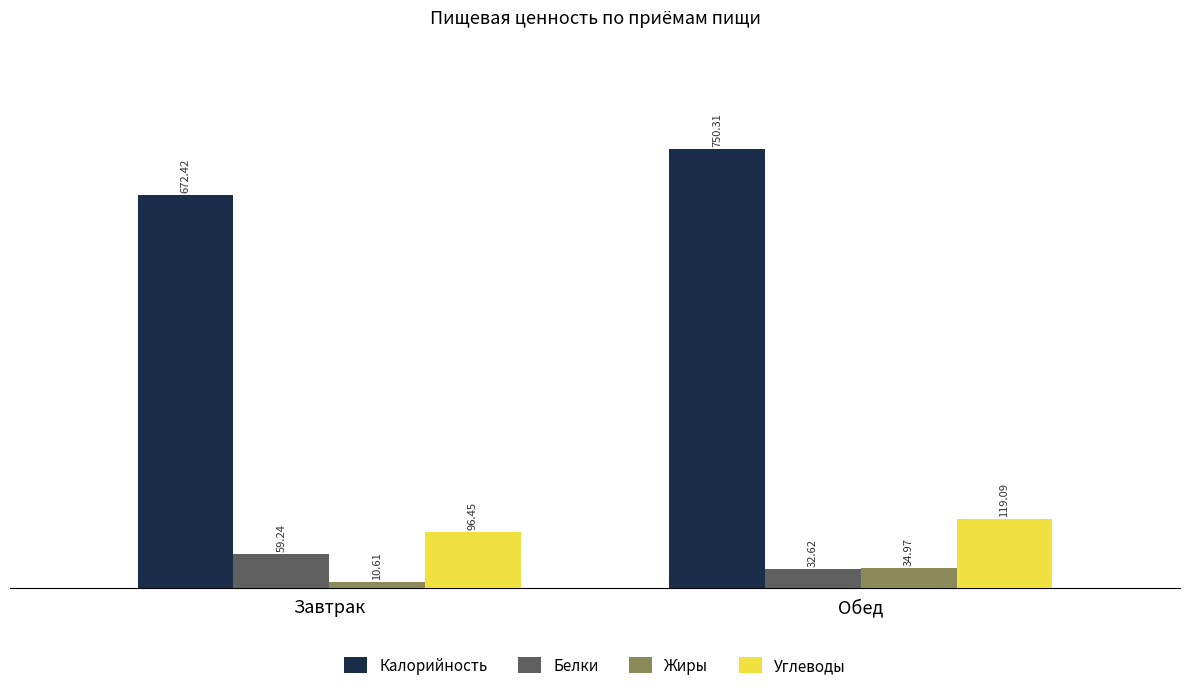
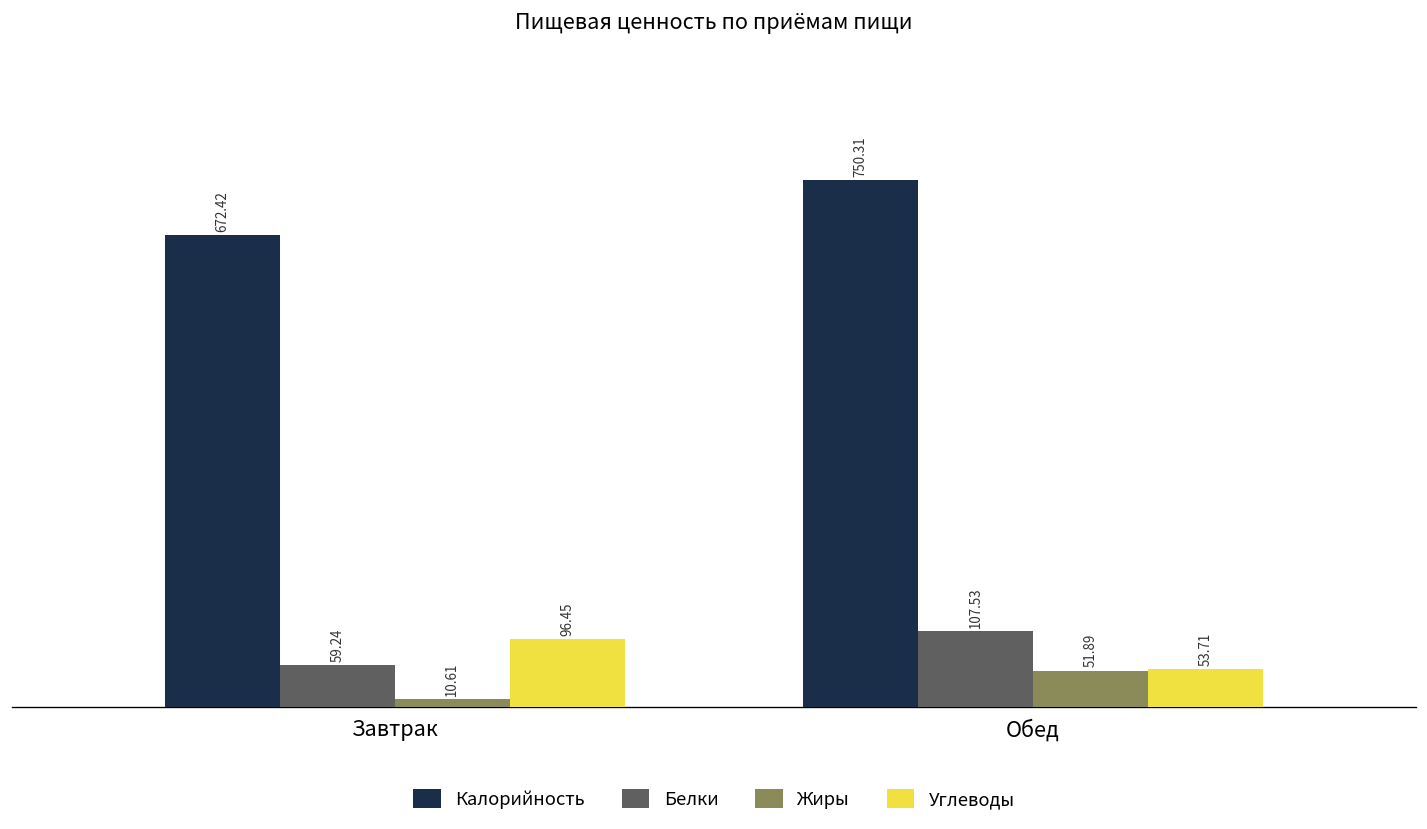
  {
    "Калорийность": {
      "Завтрак": 672.42,
      "Обед": 750.31
    },
    "Белки": {
      "Завтрак": 59.24,
-     "Обед": 32.62
+     "Обед": 107.53
    },
    "Жиры": {
      "Завтрак": 10.61,
-     "Обед": 34.97
+     "Обед": 51.89
    },
    "Углеводы": {
      "Завтрак": 96.45,
-     "Обед": 119.09
+     "Обед": 53.71
    }
  }
